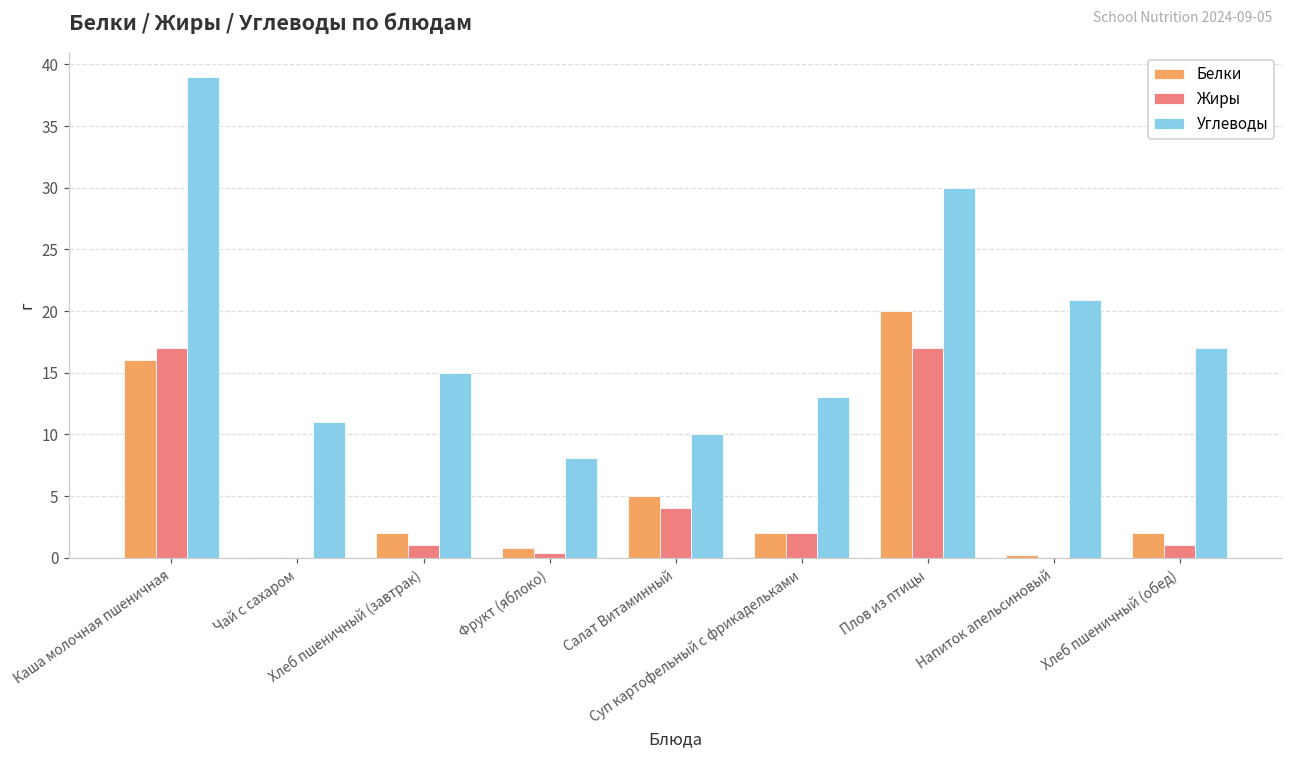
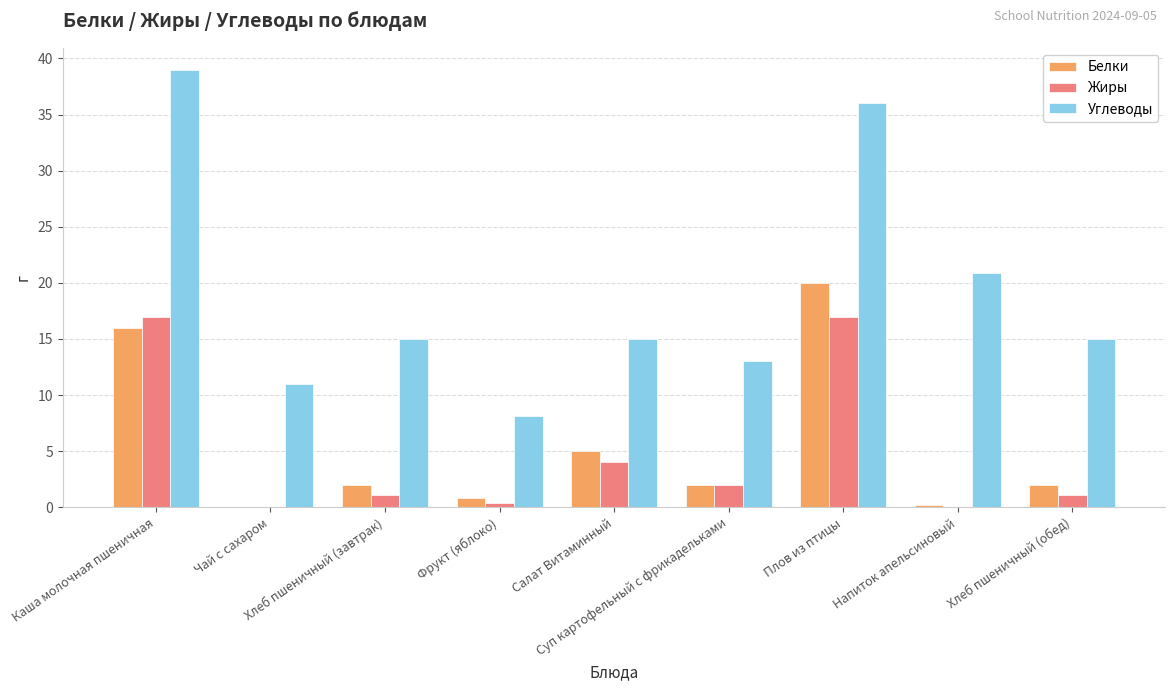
  {
    "Углеводы": {
      "Каша молочная пшеничная": 39,
      "Чай с сахаром": 11,
      "Хлеб пшеничный (завтрак)": 15,
      "Фрукт (яблоко)": 8,
-     "Салат Витаминный": 10,
+     "Салат Витаминный": 15,
      "Суп картофельный с фрикадельками": 13,
-     "Плов из птицы": 30,
+     "Плов из птицы": 36,
      "Напиток апельсиновый": 21,
-     "Хлеб пшеничный (обед)": 17
+     "Хлеб пшеничный (обед)": 15
    }
  }
